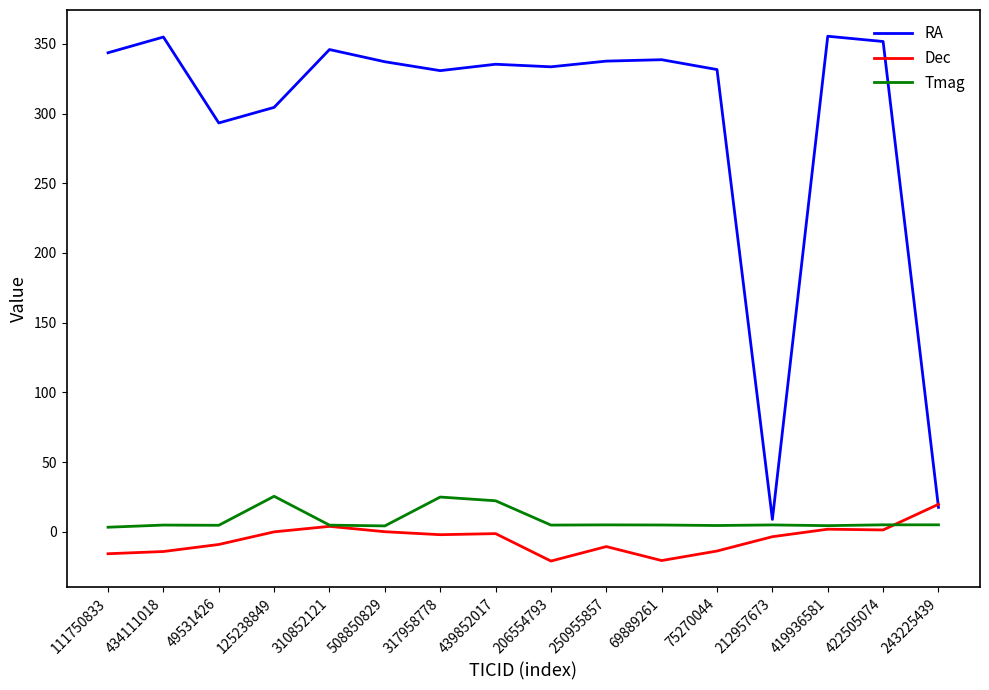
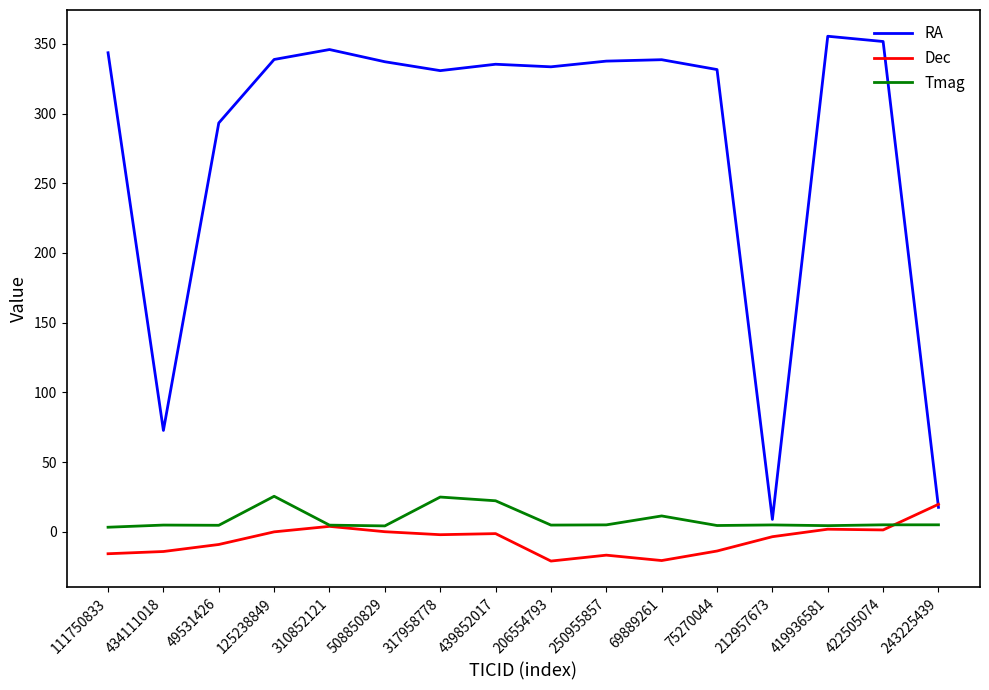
  {
    "RA": {
      "111750833": 344,
-     "434111018": 355,
+     "434111018": 73,
      "49531426": 293,
-     "125238849": 304,
+     "125238849": 339,
      "310852121": 346,
      "508850829": 337,
      "317958778": 331,
      "439852017": 335,
      "206554793": 334,
      "250955857": 338,
      "69889261": 339,
      "75270044": 332,
      "212957673": 9,
      "419936581": 356,
      "422505074": 352,
      "243225439": 17
    },
    "Dec": {
      "111750833": -16,
      "434111018": -14,
      "49531426": -9,
      "125238849": 0,
      "508850829": 0,
      "317958778": -2,
      "439852017": -1,
      "206554793": -21,
-     "250955857": -11,
+     "250955857": -17,
      "69889261": -21,
      "75270044": -14,
      "212957673": -4,
      "419936581": 2,
      "422505074": 1,
      "243225439": 20
    },
    "Tmag": {
      "111750833": 3,
      "434111018": 5,
      "49531426": 5,
      "125238849": 25,
      "508850829": 4,
      "317958778": 25,
      "439852017": 22,
      "206554793": 5,
      "250955857": 5,
-     "69889261": 5,
+     "69889261": 11,
      "75270044": 4,
      "212957673": 5,
      "419936581": 4,
      "422505074": 5,
      "243225439": 5
    }
  }
